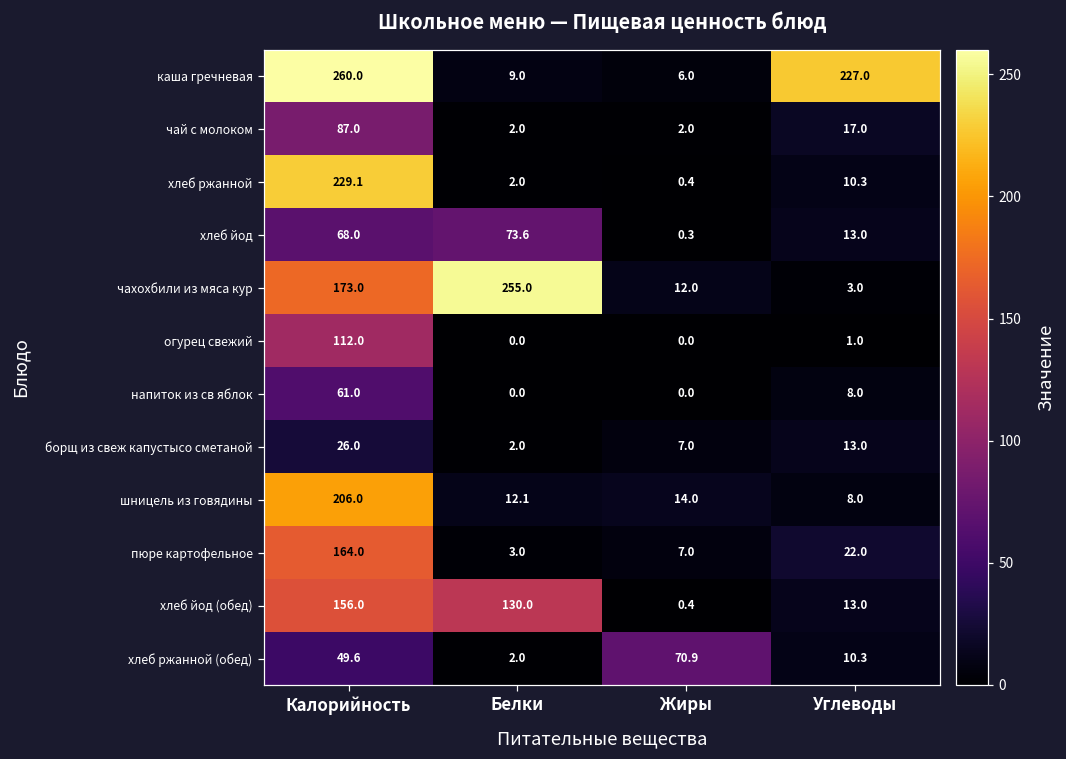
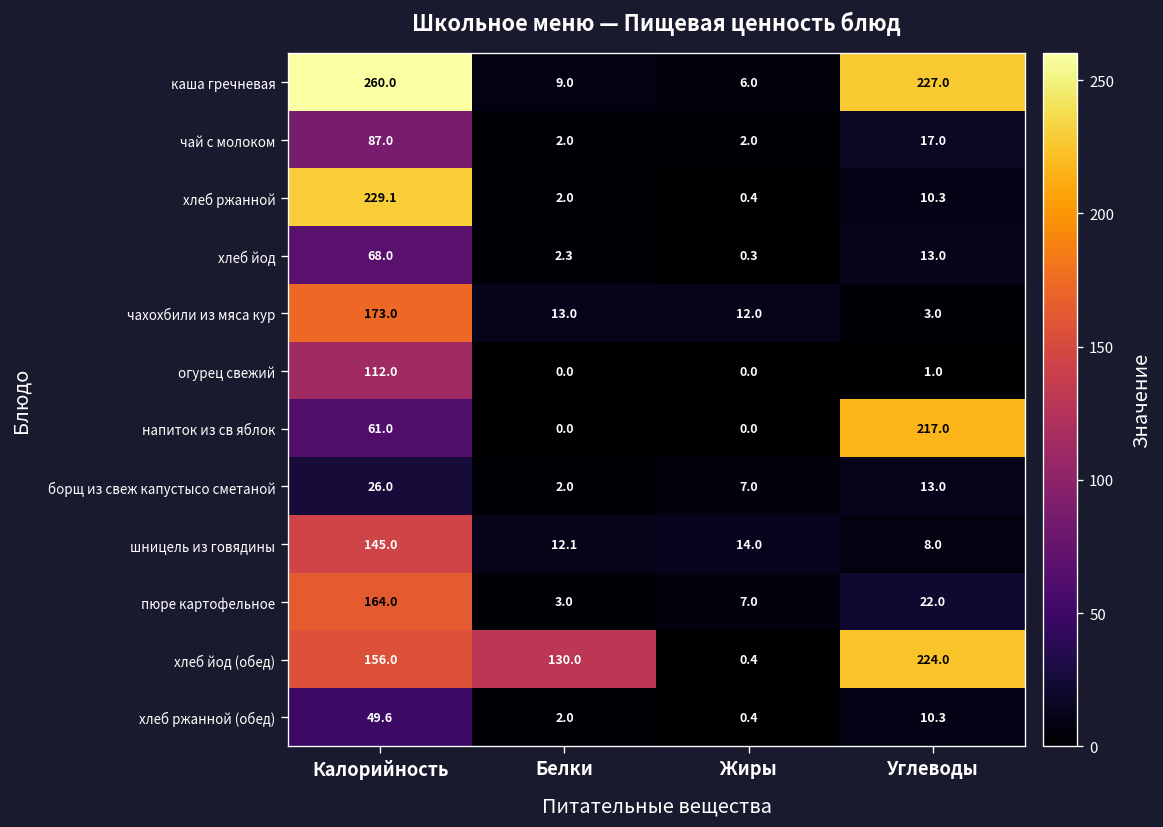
  {
    "каша гречневая": {
      "Калорийность": 260.0,
      "Белки": 9.0,
      "Жиры": 6.0,
      "Углеводы": 227.0
    },
    "чай с молоком": {
      "Калорийность": 87.0,
      "Белки": 2.0,
      "Жиры": 2.0,
      "Углеводы": 17.0
    },
    "хлеб ржанной": {
      "Калорийность": 229.1,
      "Белки": 2.0,
      "Жиры": 0.4,
      "Углеводы": 10.3
    },
    "хлеб йод": {
      "Калорийность": 68.0,
-     "Белки": 73.6,
+     "Белки": 2.3,
      "Жиры": 0.3,
      "Углеводы": 13.0
    },
    "чахохбили из мяса кур": {
      "Калорийность": 173.0,
-     "Белки": 255.0,
+     "Белки": 13.0,
      "Жиры": 12.0,
      "Углеводы": 3.0
    },
    "огурец свежий": {
      "Калорийность": 112.0,
      "Белки": 0.0,
      "Жиры": 0.0,
      "Углеводы": 1.0
    },
    "напиток из св яблок": {
      "Калорийность": 61.0,
      "Белки": 0.0,
      "Жиры": 0.0,
-     "Углеводы": 8.0
+     "Углеводы": 217.0
    },
    "борщ из свеж капустысо сметаной": {
      "Калорийность": 26.0,
      "Белки": 2.0,
      "Жиры": 7.0,
      "Углеводы": 13.0
    },
    "шницель из говядины": {
-     "Калорийность": 206.0,
+     "Калорийность": 145.0,
      "Белки": 12.1,
      "Жиры": 14.0,
      "Углеводы": 8.0
    },
    "пюре картофельное": {
      "Калорийность": 164.0,
      "Белки": 3.0,
      "Жиры": 7.0,
      "Углеводы": 22.0
    },
    "хлеб йод (обед)": {
      "Калорийность": 156.0,
      "Белки": 130.0,
      "Жиры": 0.4,
-     "Углеводы": 13.0
+     "Углеводы": 224.0
    },
    "хлеб ржанной (обед)": {
      "Калорийность": 49.6,
      "Белки": 2.0,
-     "Жиры": 70.9,
+     "Жиры": 0.4,
      "Углеводы": 10.3
    }
  }
